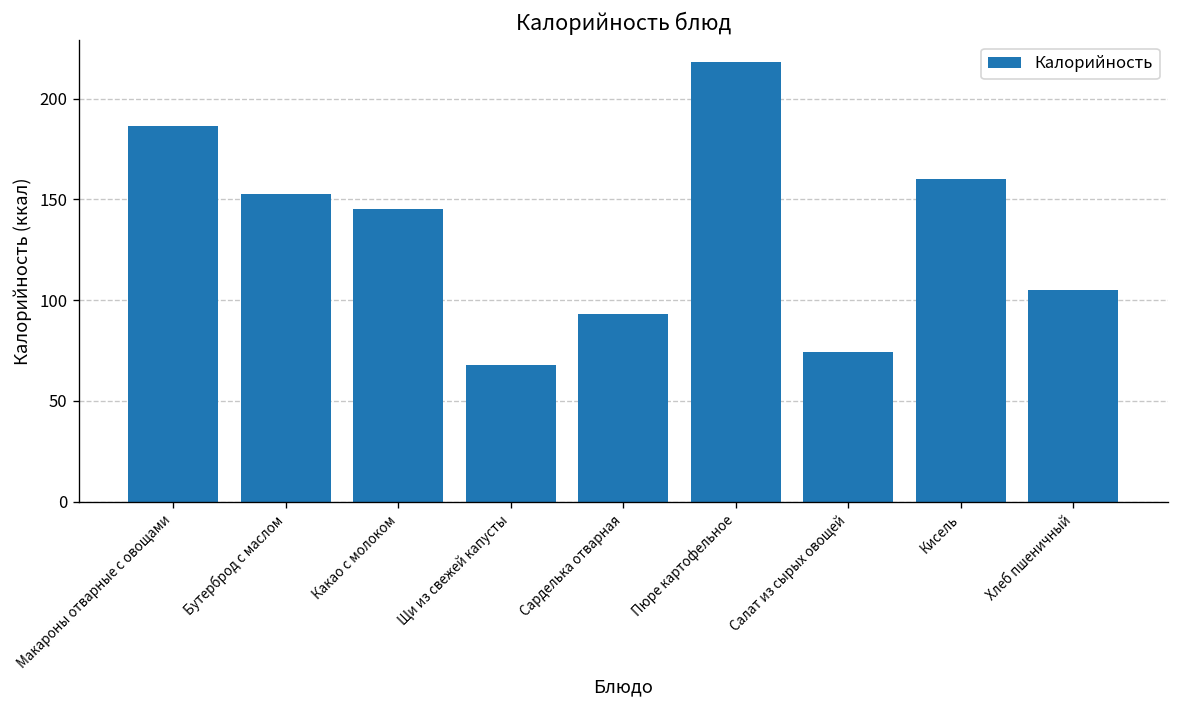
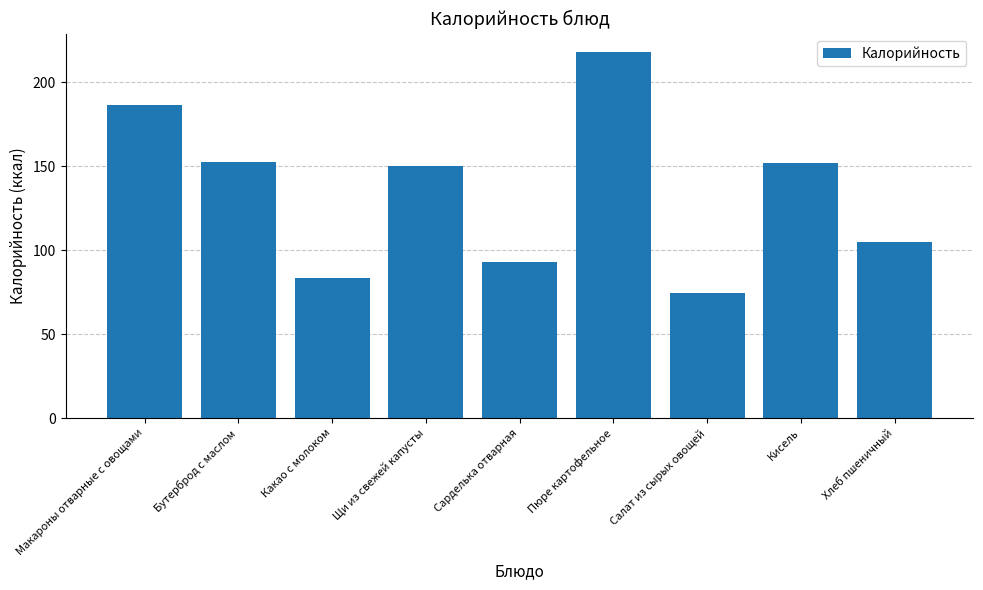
  {
    "Макароны отварные с овощами": 187,
    "Бутерброд с маслом": 153,
-   "Какао с молоком": 145,
-   "Щи из свежей капусты": 68,
+   "Какао с молоком": 83,
+   "Щи из свежей капусты": 150,
    "Сарделька отварная": 93,
    "Пюре картофельное": 218,
    "Салат из сырых овощей": 74,
-   "Кисель": 160,
+   "Кисель": 152,
    "Хлеб пшеничный": 105
  }
